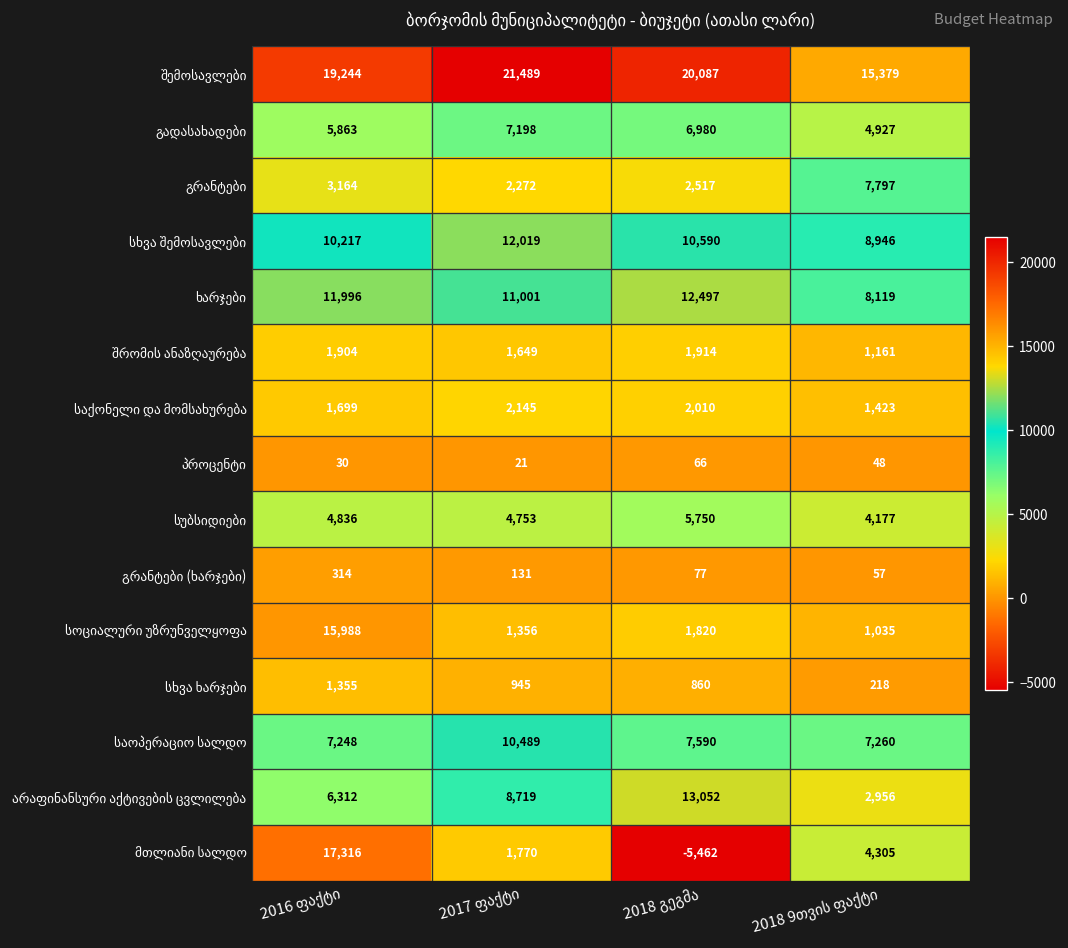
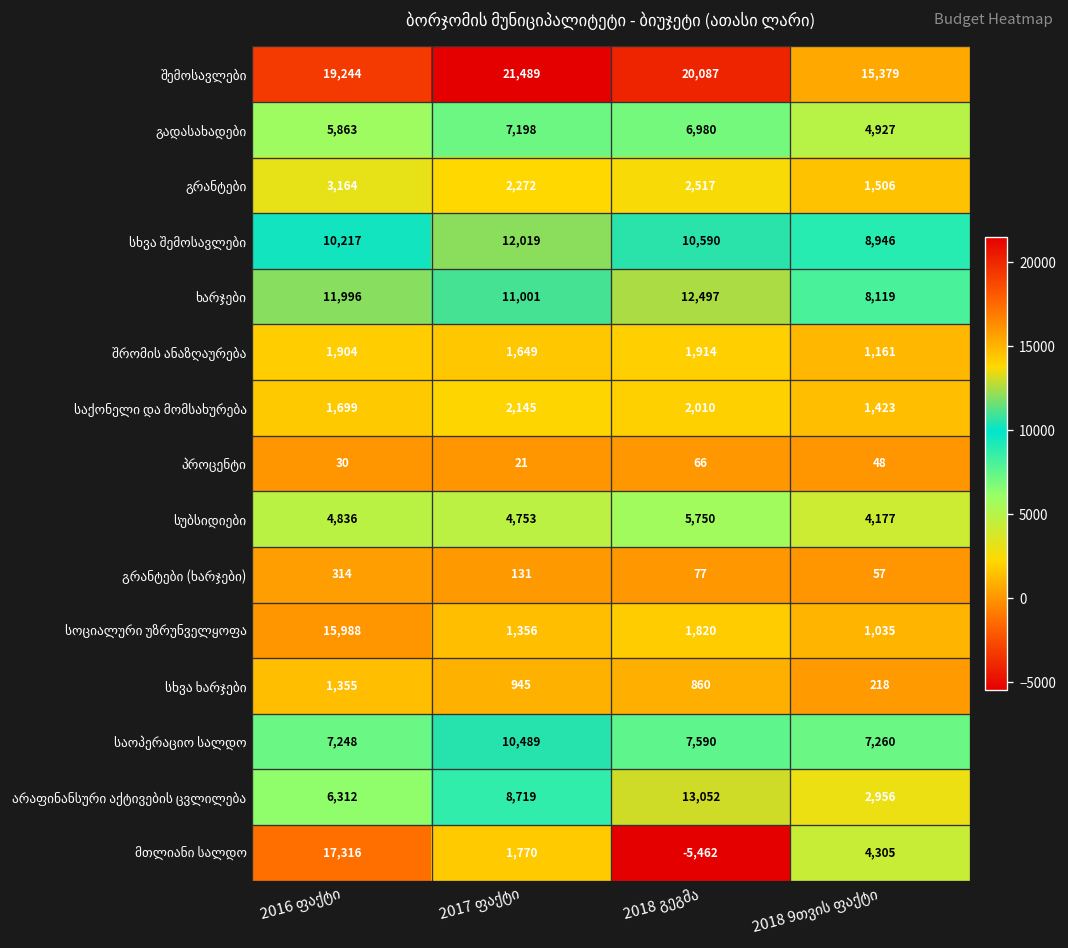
  {
    "შემოსავლები": {
      "2016 ფაქტი": "19,244",
      "2017 ფაქტი": "21,489",
      "2018 გეგმა": "20,087",
      "2018 9თვის ფაქტი": "15,379"
    },
    "გადასახადები": {
      "2016 ფაქტი": "5,863",
      "2017 ფაქტი": "7,198",
      "2018 გეგმა": "6,980",
      "2018 9თვის ფაქტი": "4,927"
    },
    "გრანტები": {
      "2016 ფაქტი": "3,164",
      "2017 ფაქტი": "2,272",
      "2018 გეგმა": "2,517",
-     "2018 9თვის ფაქტი": "7,797"
+     "2018 9თვის ფაქტი": "1,506"
    },
    "სხვა შემოსავლები": {
      "2016 ფაქტი": "10,217",
      "2017 ფაქტი": "12,019",
      "2018 გეგმა": "10,590",
      "2018 9თვის ფაქტი": "8,946"
    },
    "ხარჯები": {
      "2016 ფაქტი": "11,996",
      "2017 ფაქტი": "11,001",
      "2018 გეგმა": "12,497",
      "2018 9თვის ფაქტი": "8,119"
    },
    "შრომის ანაზღაურება": {
      "2016 ფაქტი": "1,904",
      "2017 ფაქტი": "1,649",
      "2018 გეგმა": "1,914",
      "2018 9თვის ფაქტი": "1,161"
    },
    "საქონელი და მომსახურება": {
      "2016 ფაქტი": "1,699",
      "2017 ფაქტი": "2,145",
      "2018 გეგმა": "2,010",
      "2018 9თვის ფაქტი": "1,423"
    },
    "პროცენტი": {
      "2016 ფაქტი": "30",
      "2017 ფაქტი": "21",
      "2018 გეგმა": "66",
      "2018 9თვის ფაქტი": "48"
    },
    "სუბსიდიები": {
      "2016 ფაქტი": "4,836",
      "2017 ფაქტი": "4,753",
      "2018 გეგმა": "5,750",
      "2018 9თვის ფაქტი": "4,177"
    },
    "გრანტები (ხარჯები)": {
      "2016 ფაქტი": "314",
      "2017 ფაქტი": "131",
      "2018 გეგმა": "77",
      "2018 9თვის ფაქტი": "57"
    },
    "სოციალური უზრუნველყოფა": {
      "2016 ფაქტი": "15,988",
      "2017 ფაქტი": "1,356",
      "2018 გეგმა": "1,820",
      "2018 9თვის ფაქტი": "1,035"
    },
    "სხვა ხარჯები": {
      "2016 ფაქტი": "1,355",
      "2017 ფაქტი": "945",
      "2018 გეგმა": "860",
      "2018 9თვის ფაქტი": "218"
    },
    "საოპერაციო სალდო": {
      "2016 ფაქტი": "7,248",
      "2017 ფაქტი": "10,489",
      "2018 გეგმა": "7,590",
      "2018 9თვის ფაქტი": "7,260"
    },
    "არაფინანსური აქტივების ცვლილება": {
      "2016 ფაქტი": "6,312",
      "2017 ფაქტი": "8,719",
      "2018 გეგმა": "13,052",
      "2018 9თვის ფაქტი": "2,956"
    },
    "მთლიანი სალდო": {
      "2016 ფაქტი": "17,316",
      "2017 ფაქტი": "1,770",
      "2018 გეგმა": "-5,462",
      "2018 9თვის ფაქტი": "4,305"
    }
  }
